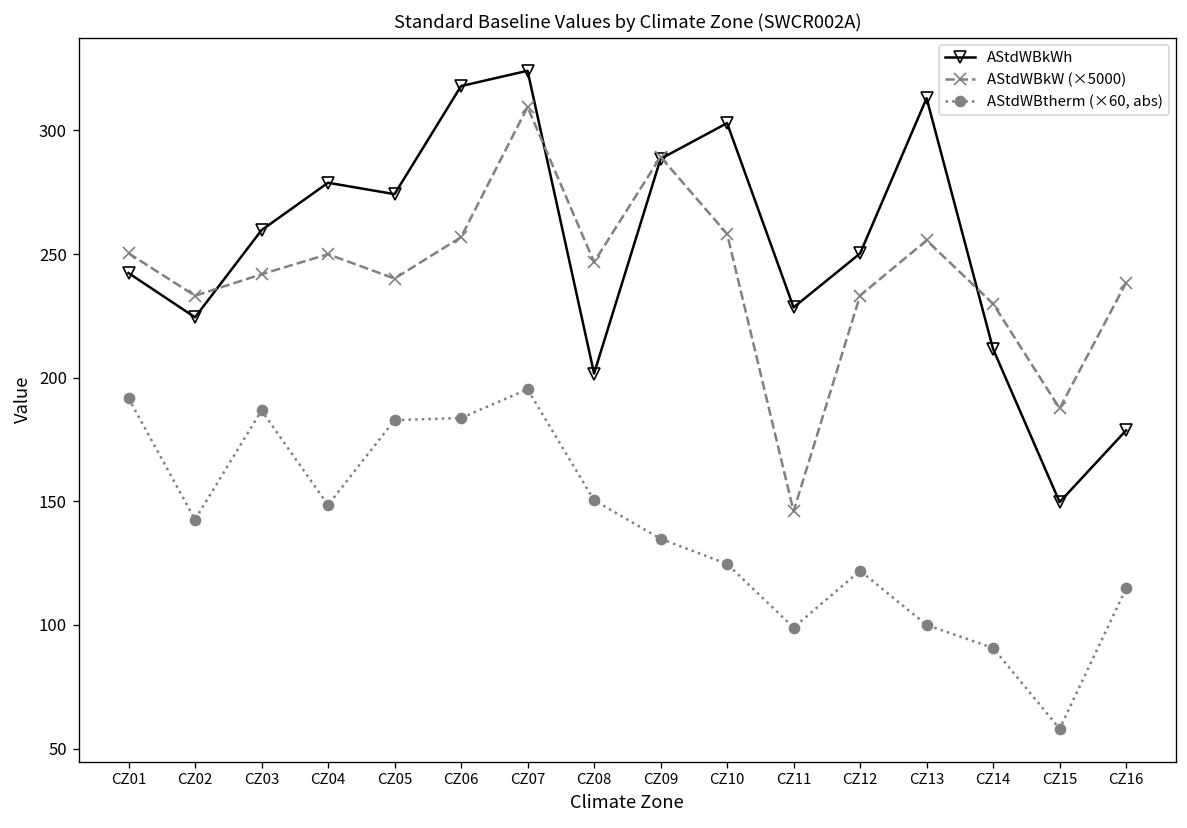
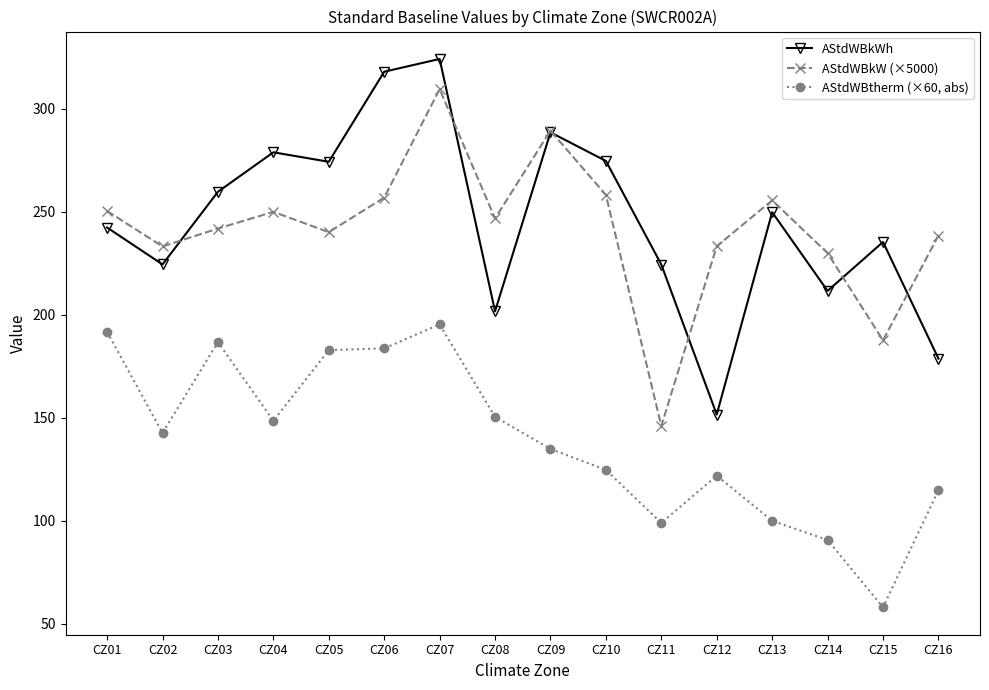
  {
    "AStdWBkWh": {
      "CZ01": 242,
      "CZ02": 224,
      "CZ03": 260,
      "CZ04": 279,
      "CZ05": 274,
      "CZ06": 318,
      "CZ07": 324,
      "CZ08": 202,
-     "CZ10": 303,
-     "CZ11": 228,
-     "CZ12": 250,
-     "CZ13": 313,
+     "CZ10": 275,
+     "CZ11": 224,
+     "CZ12": 152,
+     "CZ13": 250,
      "CZ14": 212,
-     "CZ15": 150,
+     "CZ15": 235,
      "CZ16": 179
    }
  }
